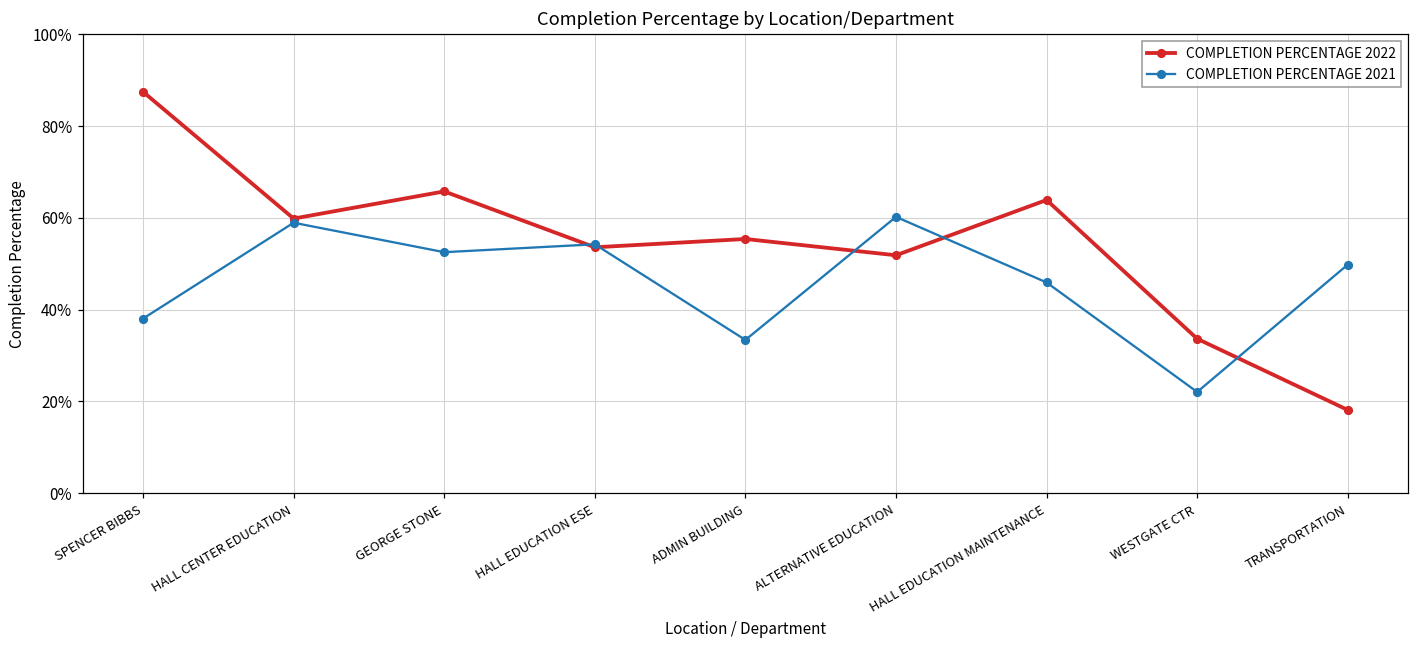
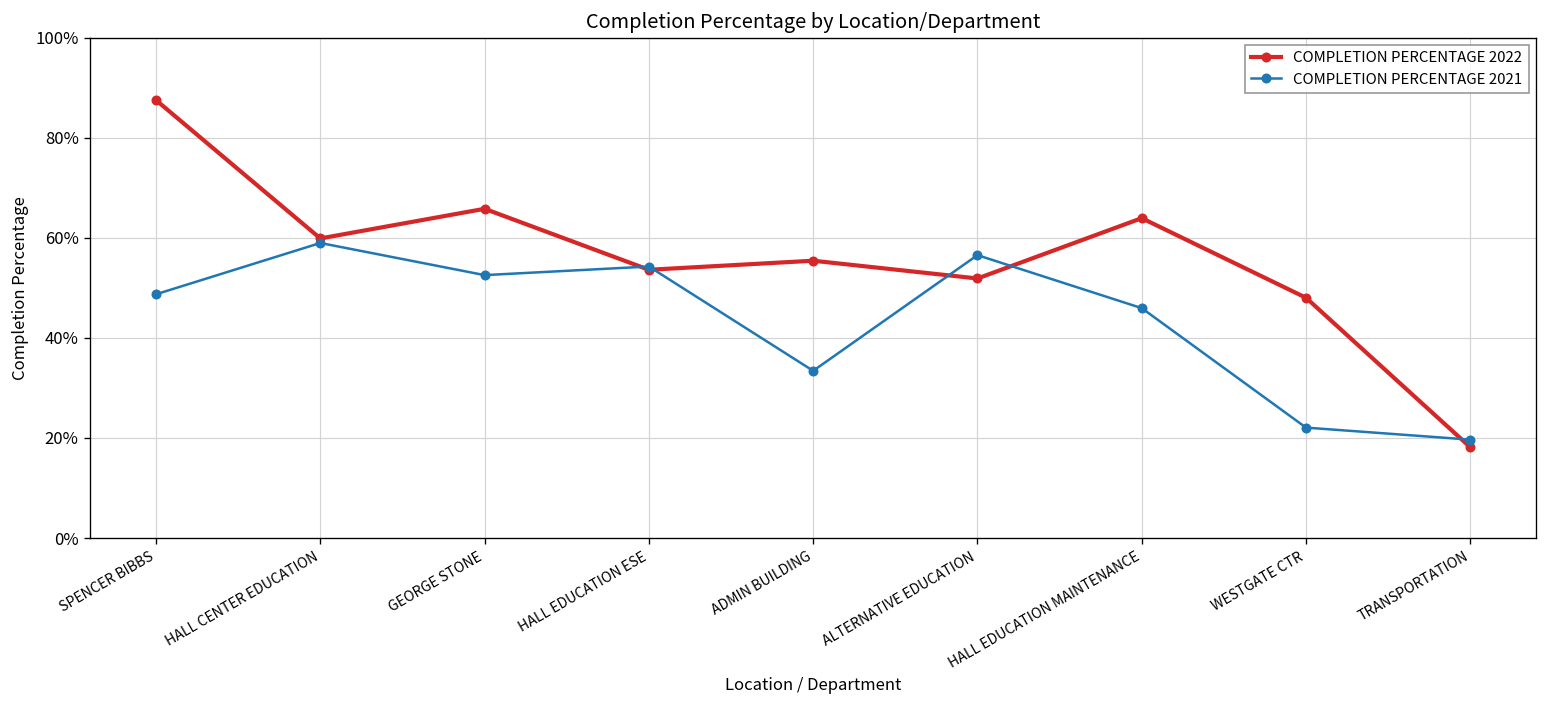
  {
    "COMPLETION PERCENTAGE 2022": {
      "SPENCER BIBBS": "88%",
      "HALL CENTER EDUCATION": "60%",
      "GEORGE STONE": "66%",
      "HALL EDUCATION ESE": "54%",
      "ADMIN BUILDING": "55%",
      "ALTERNATIVE EDUCATION": "52%",
      "HALL EDUCATION MAINTENANCE": "64%",
-     "WESTGATE CTR": "34%",
+     "WESTGATE CTR": "48%",
      "TRANSPORTATION": "18%"
    },
    "COMPLETION PERCENTAGE 2021": {
-     "SPENCER BIBBS": "38%",
+     "SPENCER BIBBS": "49%",
      "HALL CENTER EDUCATION": "59%",
      "GEORGE STONE": "53%",
      "HALL EDUCATION ESE": "54%",
      "ADMIN BUILDING": "33%",
-     "ALTERNATIVE EDUCATION": "60%",
+     "ALTERNATIVE EDUCATION": "57%",
      "HALL EDUCATION MAINTENANCE": "46%",
      "WESTGATE CTR": "22%",
-     "TRANSPORTATION": "50%"
+     "TRANSPORTATION": "20%"
    }
  }
